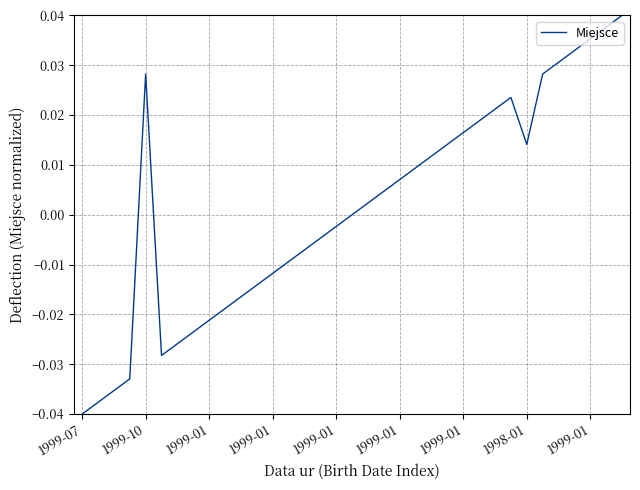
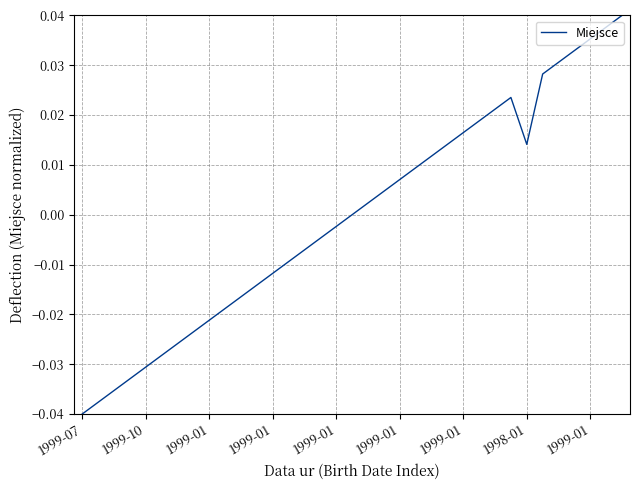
  {
    "1999-07": -0.040,
-   "1999-10": 0.028,
+   "1999-10": -0.031,
    "1998-01": 0.014
  }
